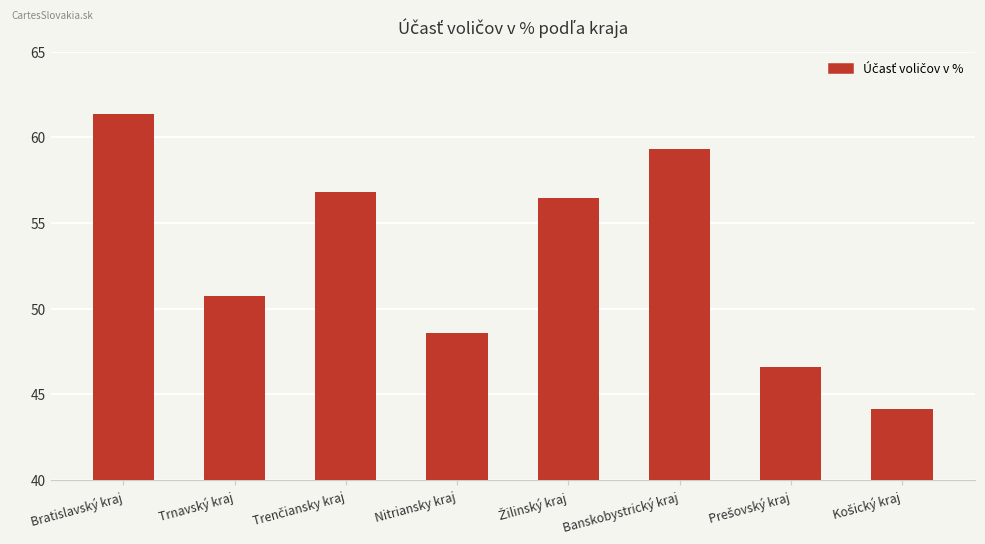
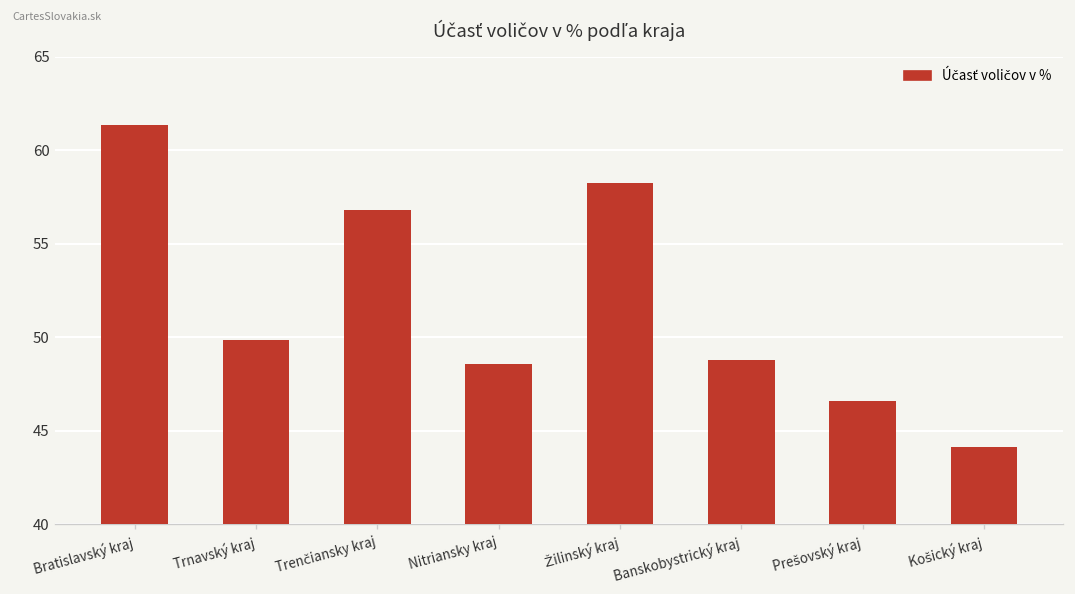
  {
    "Bratislavský kraj": 61.4,
-   "Trnavský kraj": 50.7,
+   "Trnavský kraj": 49.9,
    "Trenčiansky kraj": 56.8,
    "Nitriansky kraj": 48.6,
-   "Žilinský kraj": 56.5,
-   "Banskobystrický kraj": 59.3,
+   "Žilinský kraj": 58.3,
+   "Banskobystrický kraj": 48.8,
    "Prešovský kraj": 46.6,
    "Košický kraj": 44.1
  }
